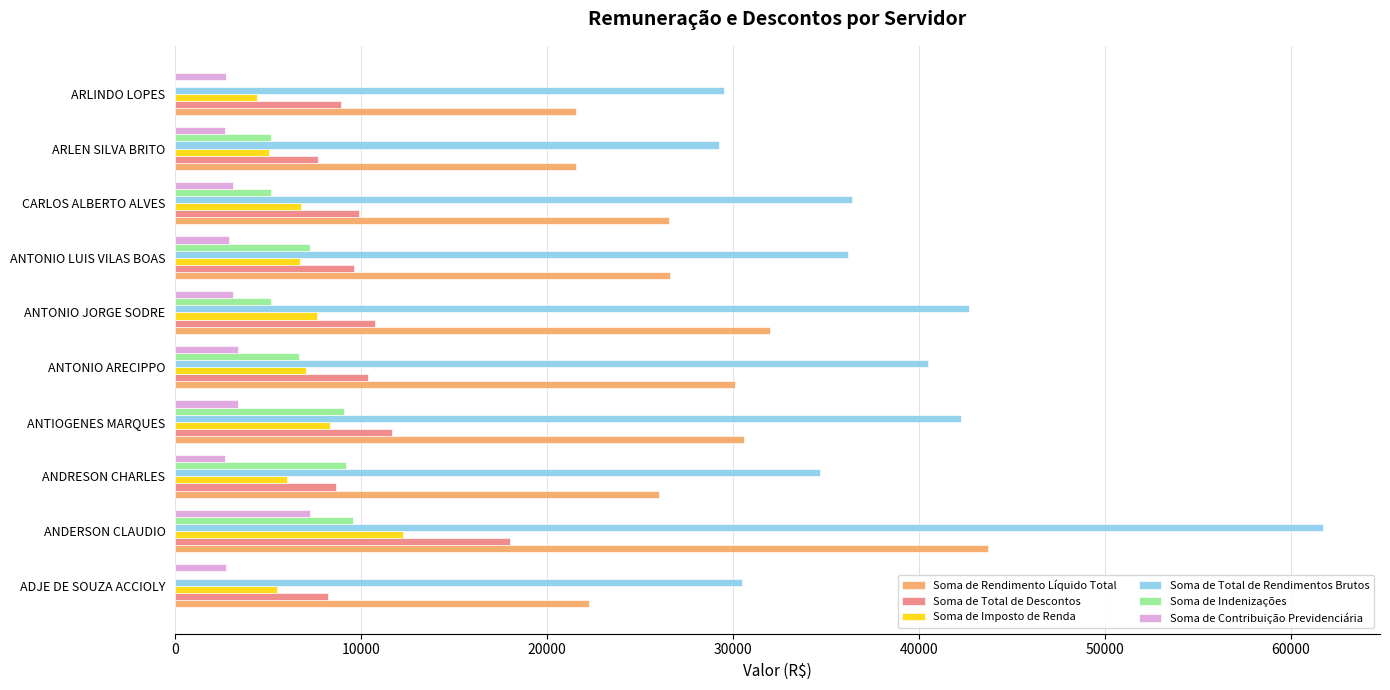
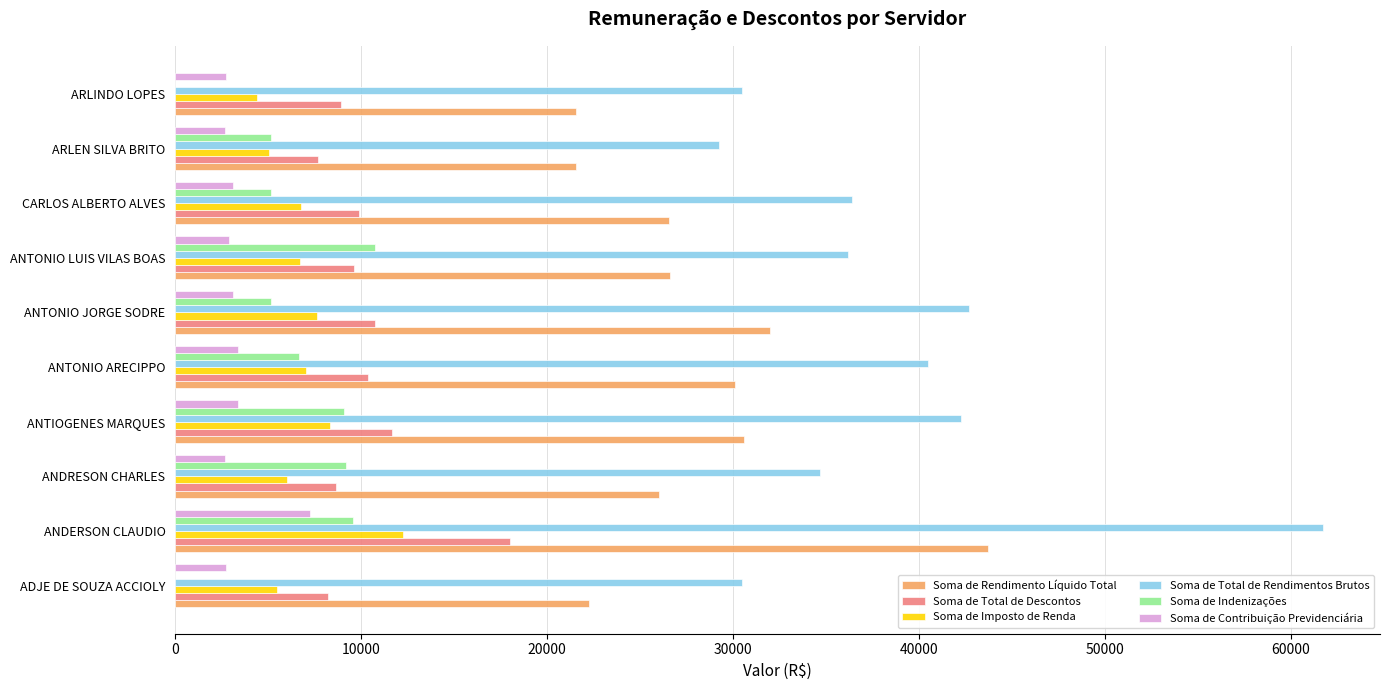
  {
    "Soma de Imposto de Renda": {
      "ARLINDO LOPES": 4400,
      "ARLEN SILVA BRITO": 5000,
      "CARLOS ALBERTO ALVES": 6800,
      "ANTONIO LUIS VILAS BOAS": 6700,
      "ANTONIO JORGE SODRE": 7600,
      "ANTONIO ARECIPPO": 7000,
      "ANTIOGENES MARQUES": 8300,
      "ANDRESON CHARLES": 6000,
      "ANDERSON CLAUDIO": 12200,
      "ADJE DE SOUZA ACCIOLY": 5500
    },
    "Soma de Total de Rendimentos Brutos": {
-     "ARLINDO LOPES": 29500,
+     "ARLINDO LOPES": 30500,
      "ARLEN SILVA BRITO": 29200,
      "CARLOS ALBERTO ALVES": 36400,
      "ANTONIO LUIS VILAS BOAS": 36200,
      "ANTONIO JORGE SODRE": 42700,
      "ANTONIO ARECIPPO": 40500,
      "ANTIOGENES MARQUES": 42200,
      "ANDRESON CHARLES": 34700,
      "ANDERSON CLAUDIO": 61700,
      "ADJE DE SOUZA ACCIOLY": 30500
    },
    "Soma de Indenizações": {
      "ARLINDO LOPES": 0,
      "ARLEN SILVA BRITO": 5100,
      "CARLOS ALBERTO ALVES": 5100,
-     "ANTONIO LUIS VILAS BOAS": 7200,
+     "ANTONIO LUIS VILAS BOAS": 10700,
      "ANTONIO JORGE SODRE": 5100,
      "ANTONIO ARECIPPO": 6700,
      "ANTIOGENES MARQUES": 9100,
      "ANDRESON CHARLES": 9200,
      "ANDERSON CLAUDIO": 9600,
      "ADJE DE SOUZA ACCIOLY": 0
    },
    "Soma de Contribuição Previdenciária": {
      "ARLINDO LOPES": 2700,
      "ARLEN SILVA BRITO": 2700,
      "CARLOS ALBERTO ALVES": 3100,
      "ANTONIO LUIS VILAS BOAS": 2900,
      "ANTONIO JORGE SODRE": 3100,
      "ANTONIO ARECIPPO": 3400,
      "ANTIOGENES MARQUES": 3400,
      "ANDRESON CHARLES": 2700,
      "ANDERSON CLAUDIO": 7200,
      "ADJE DE SOUZA ACCIOLY": 2700
    }
  }
